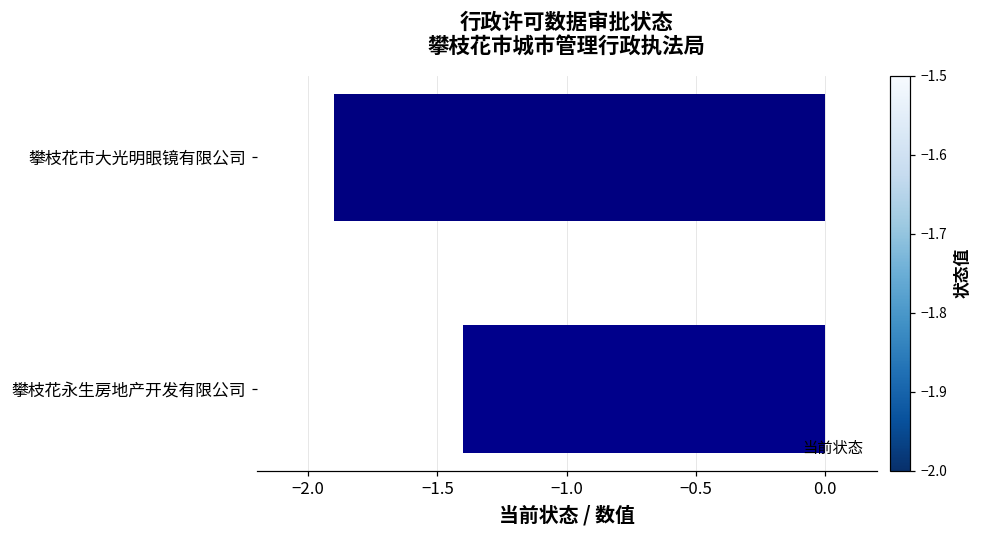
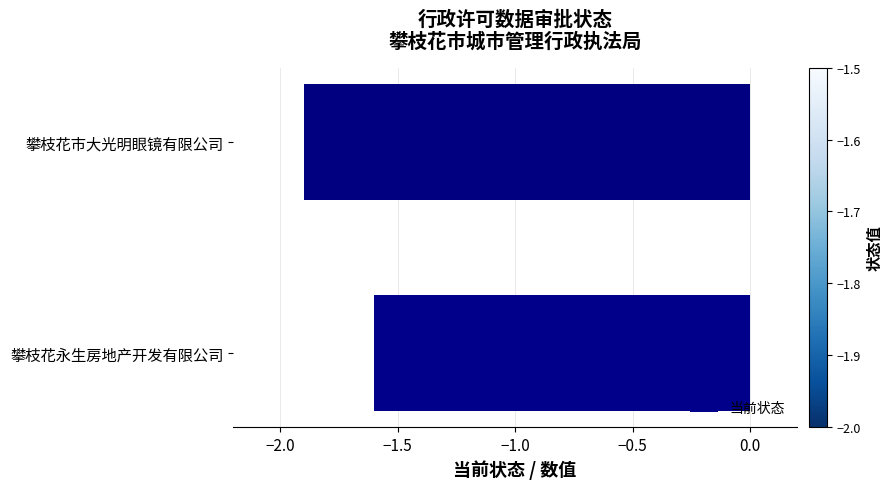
  {
    "攀枝花市大光明眼镜有限公司": -1.9,
-   "攀枝花永生房地产开发有限公司": -1.4
+   "攀枝花永生房地产开发有限公司": -1.6
  }
